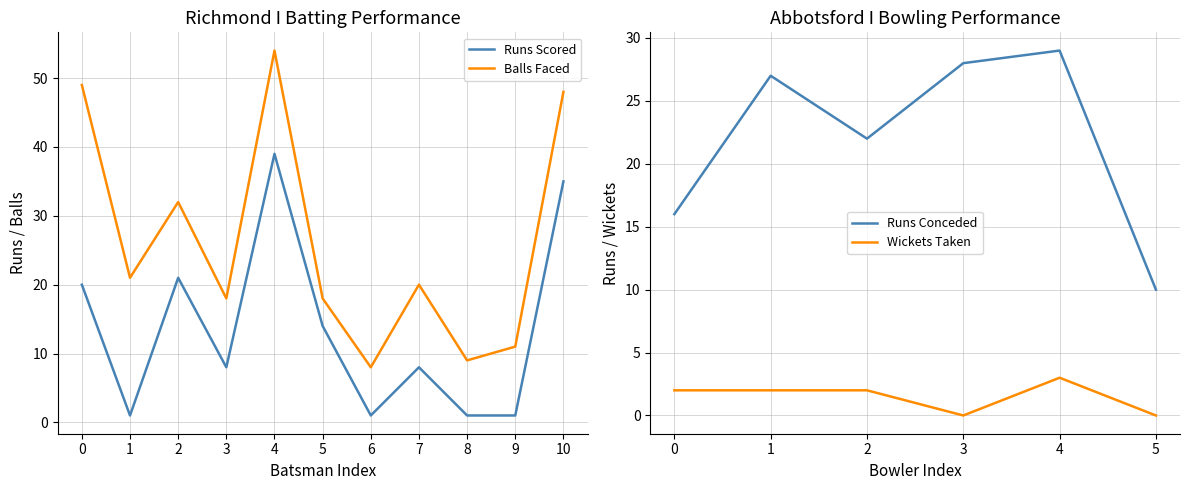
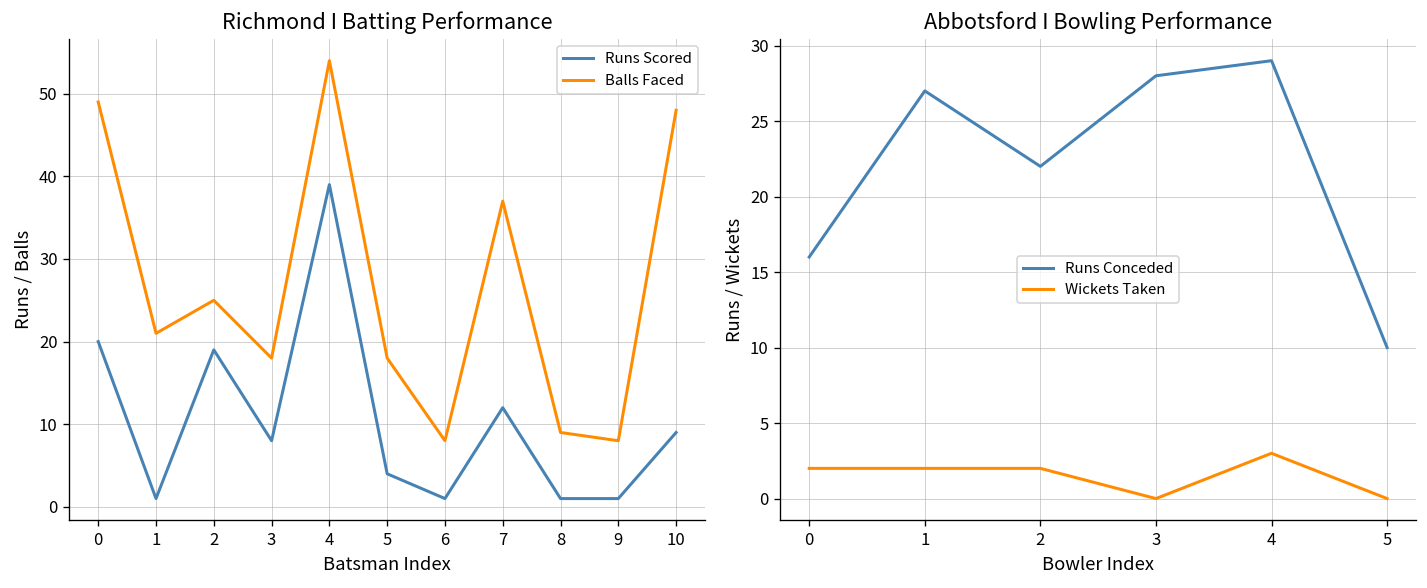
  {
    "Richmond I Batting Performance": {
      "Runs Scored": {
        "0": 20,
        "1": 1,
-       "2": 21,
+       "2": 19,
        "3": 8,
        "4": 39,
-       "5": 14,
+       "5": 4,
        "6": 1,
-       "7": 8,
+       "7": 12,
        "8": 1,
        "9": 1,
-       "10": 35
+       "10": 9
      },
      "Balls Faced": {
        "0": 49,
        "1": 21,
-       "2": 32,
+       "2": 25,
        "3": 18,
        "4": 54,
        "5": 18,
        "6": 8,
-       "7": 20,
+       "7": 37,
        "8": 9,
-       "9": 11,
+       "9": 8,
        "10": 48
      }
    },
    "Abbotsford I Bowling Performance": {
      "Runs Conceded": {
        "0": 16.0,
        "1": 27.0,
        "2": 22.0,
        "3": 28.0,
        "4": 29.0,
        "5": 10.0
      },
      "Wickets Taken": {
        "0": 2.0,
        "1": 2.0,
        "2": 2.0,
        "3": 0.0,
        "4": 3.0,
        "5": 0.0
      }
    }
  }
